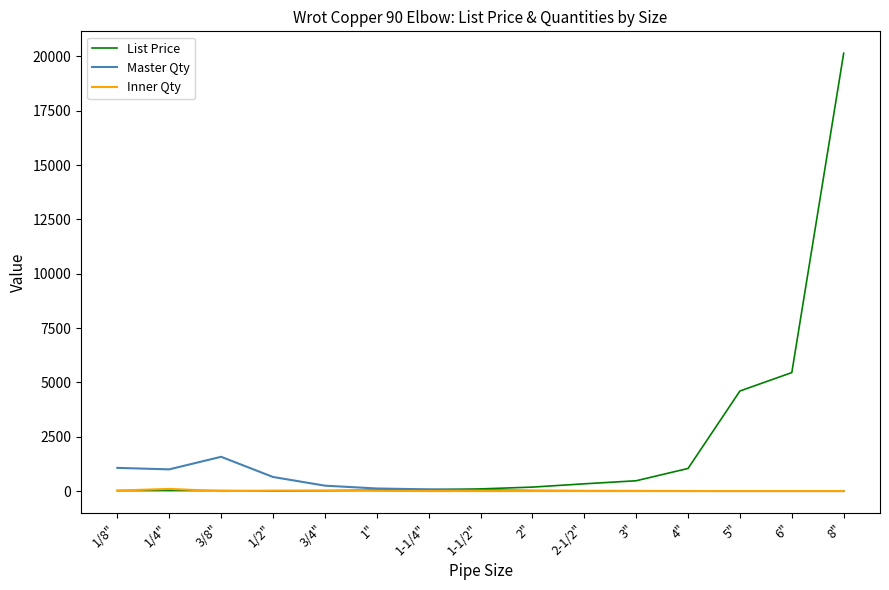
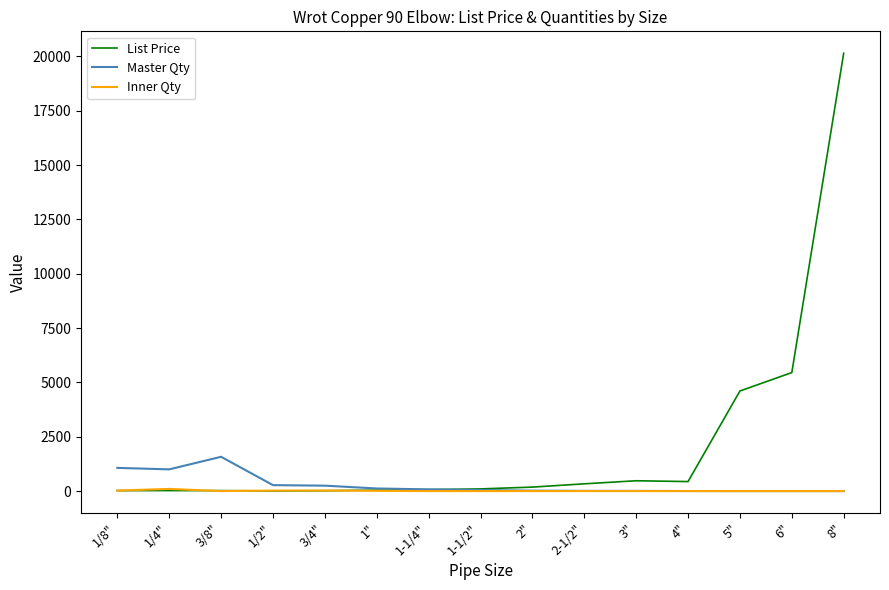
  {
    "List Price": {
      "2\"": 200,
      "2-1/2\"": 300,
      "3\"": 500,
-     "4\"": 1000,
+     "4\"": 400,
      "5\"": 4600,
      "6\"": 5500,
      "8\"": 20100
    },
    "Master Qty": {
      "1/8\"": 1100,
      "1/4\"": 1000,
      "3/8\"": 1600,
-     "1/2\"": 700,
+     "1/2\"": 300,
      "3/4\"": 300
    }
  }
